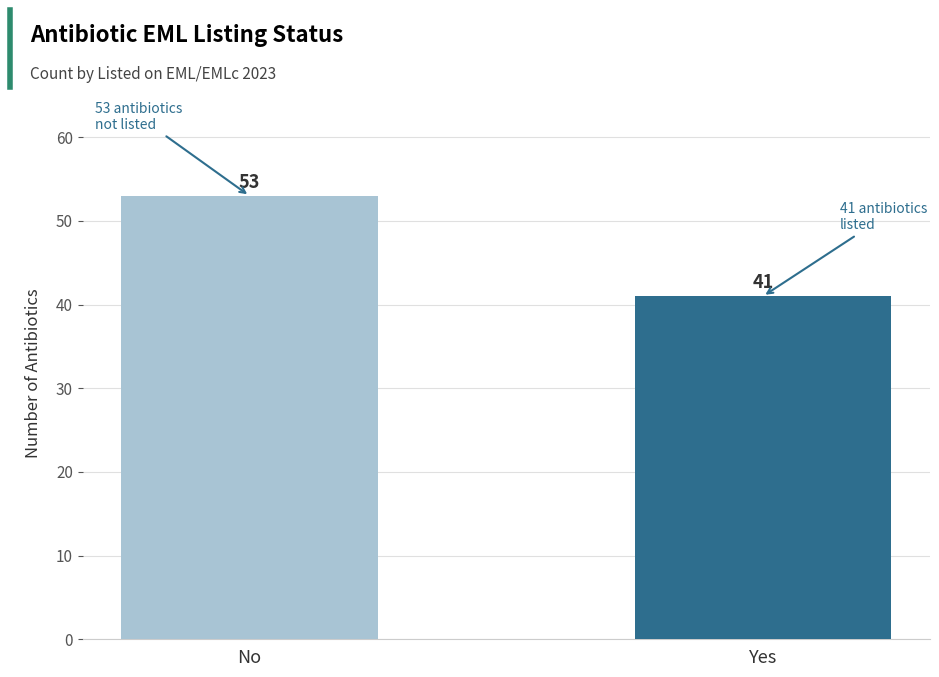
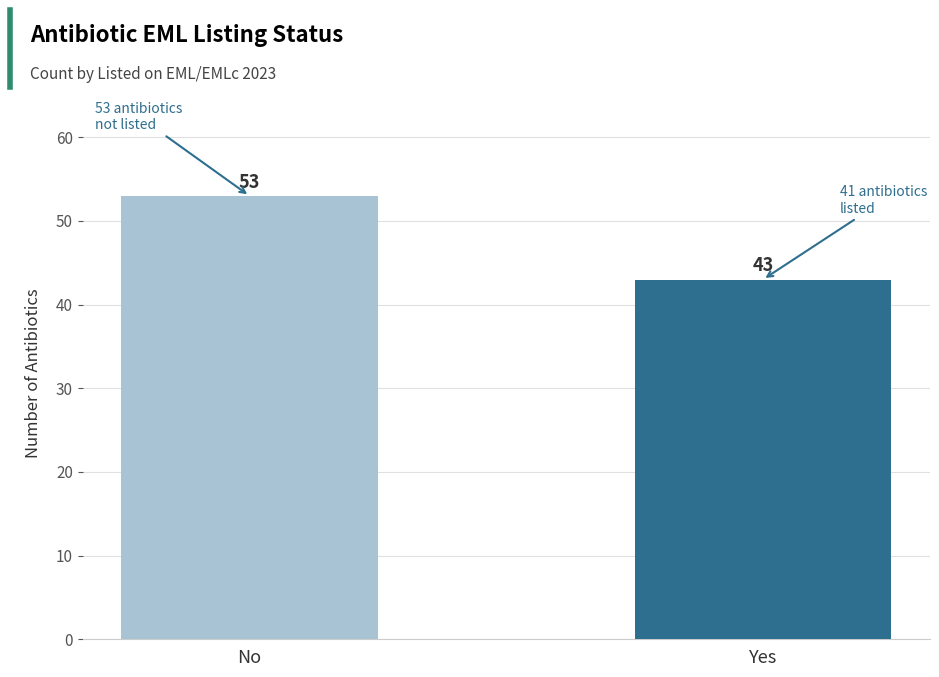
  {
    "No": 53,
-   "Yes": 41
+   "Yes": 43
  }
